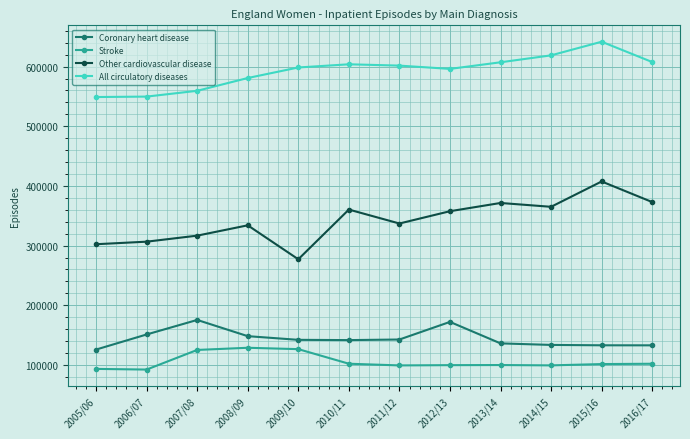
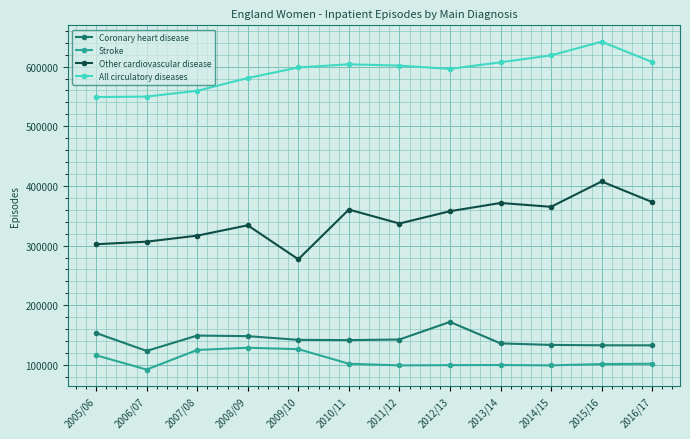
  {
    "Coronary heart disease": {
-     "2005/06": 130000,
-     "2006/07": 150000,
-     "2007/08": 180000,
+     "2005/06": 150000,
+     "2006/07": 120000,
+     "2007/08": 150000,
      "2008/09": 150000,
      "2009/10": 140000,
      "2010/11": 140000,
      "2011/12": 140000,
      "2012/13": 170000,
      "2013/14": 140000,
      "2014/15": 130000,
      "2015/16": 130000,
      "2016/17": 130000
    },
    "Stroke": {
-     "2005/06": 90000,
+     "2005/06": 120000,
      "2006/07": 90000,
      "2007/08": 130000,
      "2008/09": 130000,
      "2009/10": 130000,
      "2010/11": 100000,
      "2011/12": 100000,
      "2012/13": 100000,
      "2013/14": 100000,
      "2014/15": 100000,
      "2015/16": 100000,
      "2016/17": 100000
    },
    "Other cardiovascular disease": {
      "2005/06": 300000,
      "2006/07": 310000,
      "2007/08": 320000,
      "2008/09": 330000,
      "2009/10": 280000,
      "2010/11": 360000,
      "2011/12": 340000,
      "2012/13": 360000,
      "2013/14": 370000,
      "2014/15": 370000,
      "2015/16": 410000,
      "2016/17": 370000
    },
    "All circulatory diseases": {
      "2005/06": 550000,
      "2006/07": 550000,
      "2007/08": 560000,
      "2008/09": 580000,
      "2009/10": 600000,
      "2010/11": 600000,
      "2011/12": 600000,
      "2012/13": 600000,
      "2013/14": 610000,
      "2014/15": 620000,
      "2015/16": 640000,
      "2016/17": 610000
    }
  }
